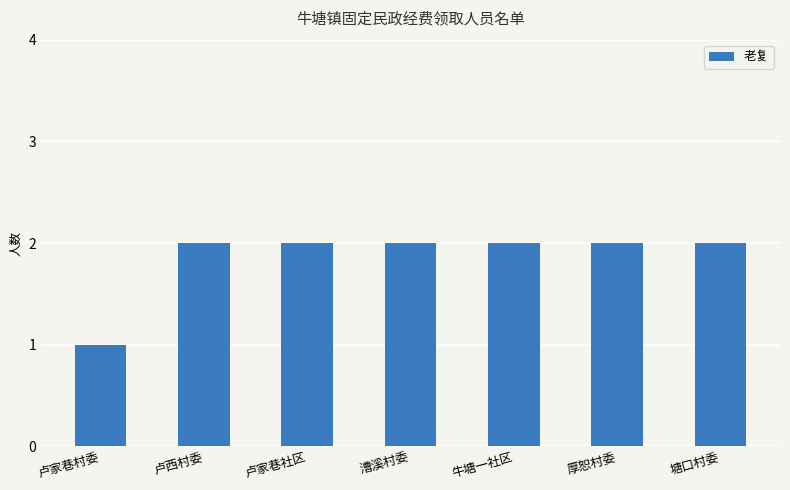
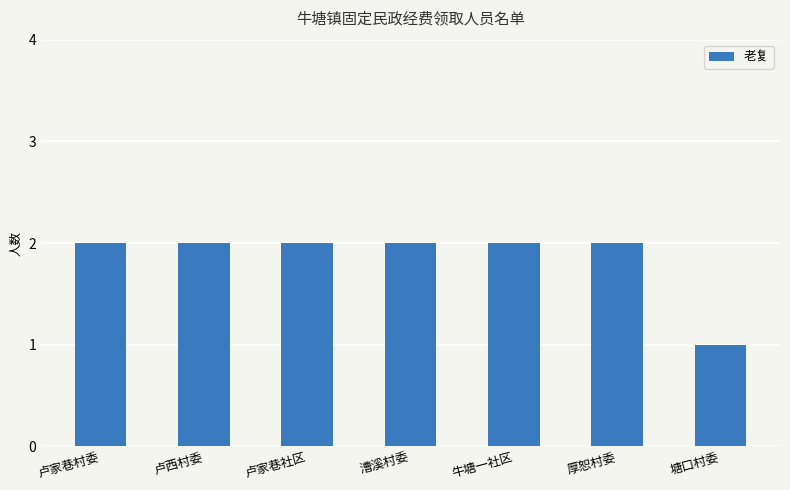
  {
-   "卢家巷村委": 1,
+   "卢家巷村委": 2,
    "卢西村委": 2,
    "卢家巷社区": 2,
    "漕溪村委": 2,
    "牛塘一社区": 2,
    "厚恕村委": 2,
-   "塘口村委": 2
+   "塘口村委": 1
  }
